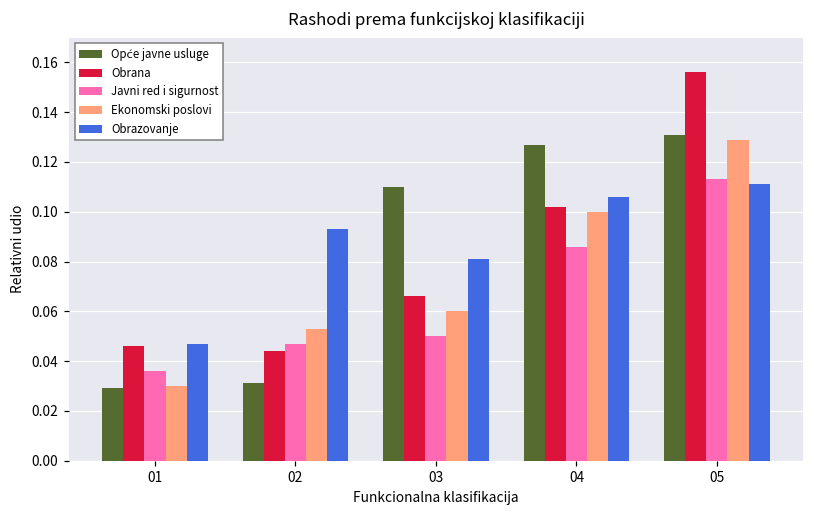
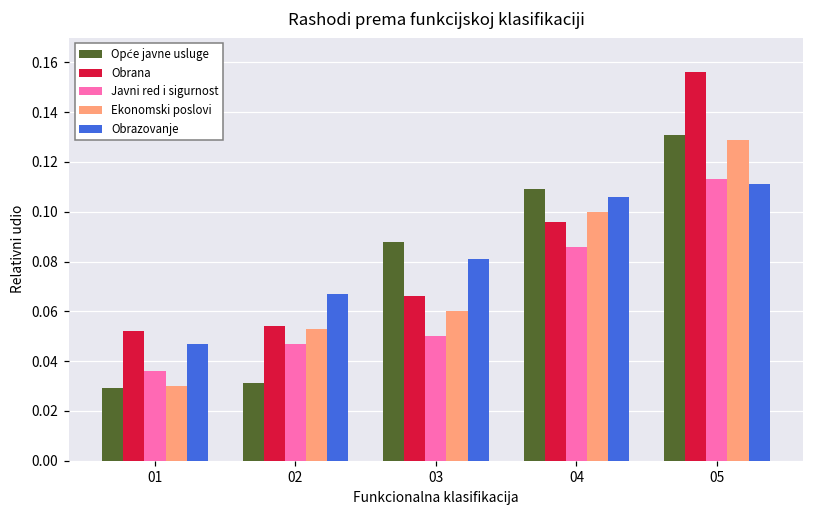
  {
    "Opće javne usluge": {
      "01": 0.029,
      "02": 0.031,
-     "03": 0.110,
-     "04": 0.127,
+     "03": 0.088,
+     "04": 0.109,
      "05": 0.131
    },
    "Obrana": {
-     "01": 0.046,
-     "02": 0.044,
+     "01": 0.052,
+     "02": 0.054,
      "03": 0.066,
-     "04": 0.102,
+     "04": 0.096,
      "05": 0.156
    },
    "Javni red i sigurnost": {
      "01": 0.036,
      "02": 0.047,
      "03": 0.050,
      "04": 0.086,
      "05": 0.113
    },
    "Ekonomski poslovi": {
      "01": 0.030,
      "02": 0.053,
      "03": 0.060,
      "04": 0.100,
      "05": 0.129
    },
    "Obrazovanje": {
      "01": 0.047,
-     "02": 0.093,
+     "02": 0.067,
      "03": 0.081,
      "04": 0.106,
      "05": 0.111
    }
  }
